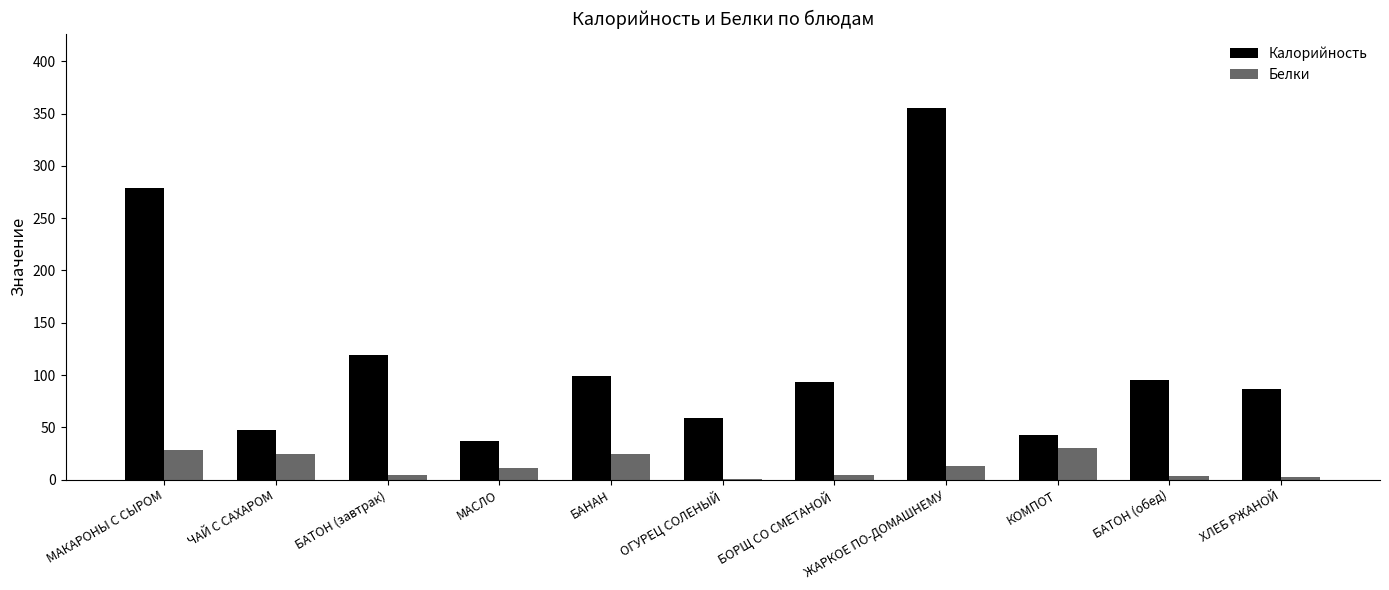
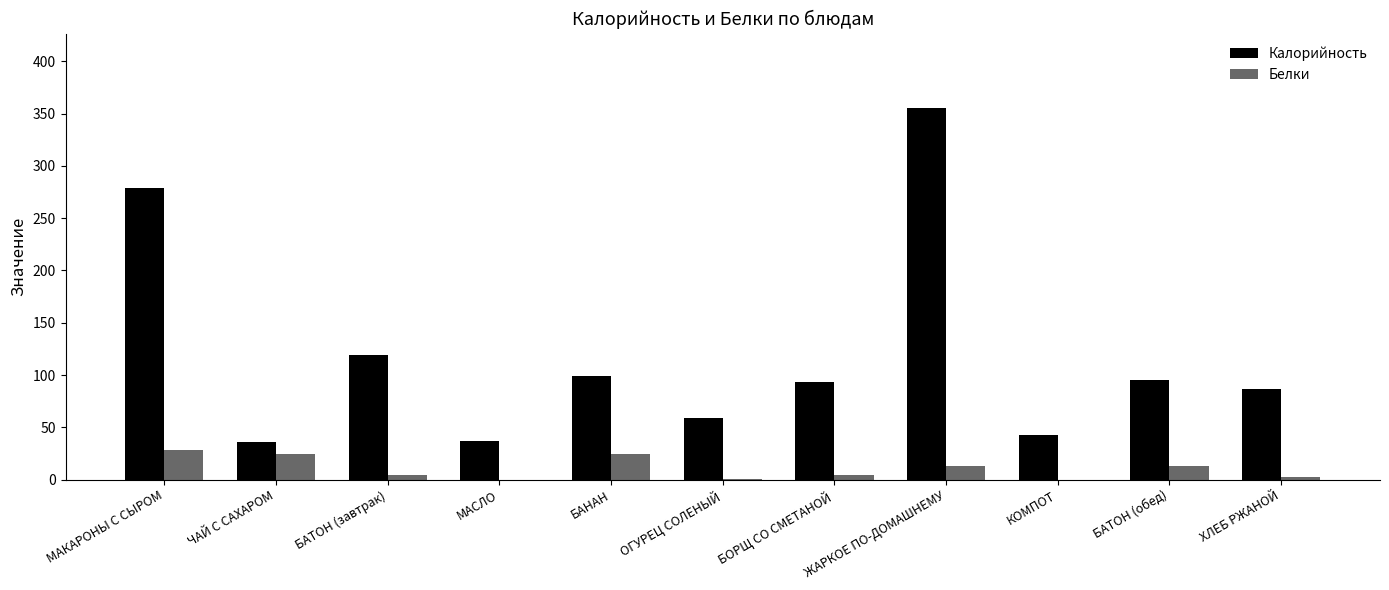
  {
    "Калорийность": {
      "МАКАРОНЫ С СЫРОМ": 278,
-     "ЧАЙ С САХАРОМ": 47,
+     "ЧАЙ С САХАРОМ": 36,
      "БАТОН (завтрак)": 119,
      "МАСЛО": 37,
      "БАНАН": 99,
      "ОГУРЕЦ СОЛЕНЫЙ": 59,
      "БОРЩ СО СМЕТАНОЙ": 93,
      "ЖАРКОЕ ПО-ДОМАШНЕМУ": 355,
      "КОМПОТ": 43,
      "БАТОН (обед)": 95,
      "ХЛЕБ РЖАНОЙ": 86
    },
    "Белки": {
      "МАКАРОНЫ С СЫРОМ": 28,
      "ЧАЙ С САХАРОМ": 24,
      "БАТОН (завтрак)": 4,
-     "МАСЛО": 12,
+     "МАСЛО": 0,
      "БАНАН": 25,
      "БОРЩ СО СМЕТАНОЙ": 4,
      "ЖАРКОЕ ПО-ДОМАШНЕМУ": 13,
-     "КОМПОТ": 30,
-     "БАТОН (обед)": 3,
+     "КОМПОТ": 0,
+     "БАТОН (обед)": 13,
      "ХЛЕБ РЖАНОЙ": 2
    }
  }
